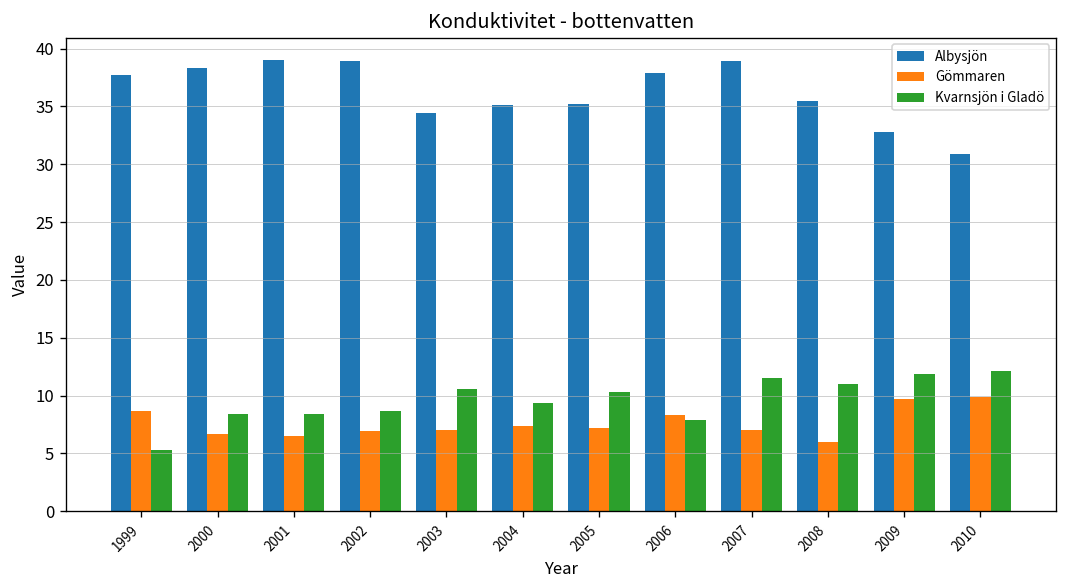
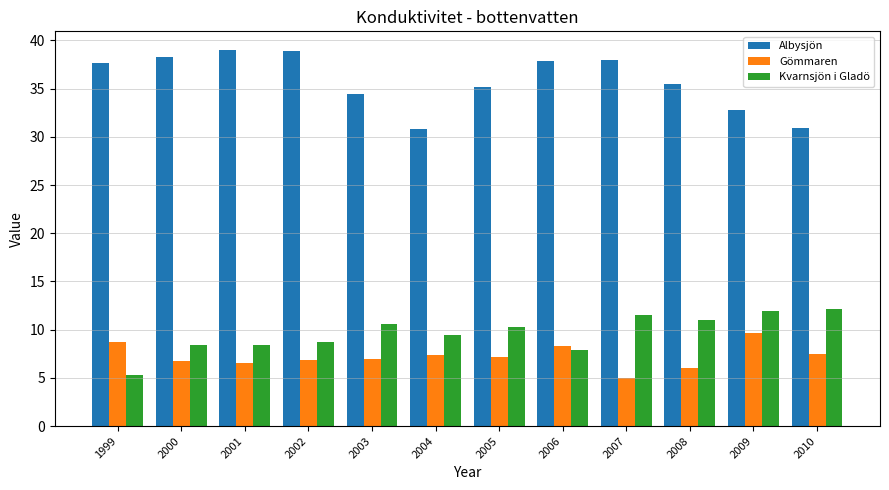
  {
    "Albysjön": {
      "1999": 38,
      "2000": 38,
      "2001": 39,
      "2002": 39,
      "2003": 34,
-     "2004": 35,
+     "2004": 31,
      "2005": 35,
      "2006": 38,
-     "2007": 39,
+     "2007": 38,
      "2008": 36,
      "2009": 33,
      "2010": 31
    },
    "Gömmaren": {
      "1999": 9,
      "2000": 7,
      "2001": 7,
      "2002": 7,
      "2003": 7,
      "2004": 7,
      "2005": 7,
      "2006": 8,
-     "2007": 7,
+     "2007": 5,
      "2008": 6,
      "2009": 10,
-     "2010": 10
+     "2010": 8
    },
    "Kvarnsjön i Gladö": {
      "1999": 5,
      "2000": 8,
      "2001": 8,
      "2002": 9,
      "2003": 11,
      "2004": 9,
      "2005": 10,
      "2006": 8,
      "2007": 12,
      "2008": 11,
      "2009": 12,
      "2010": 12
    }
  }
